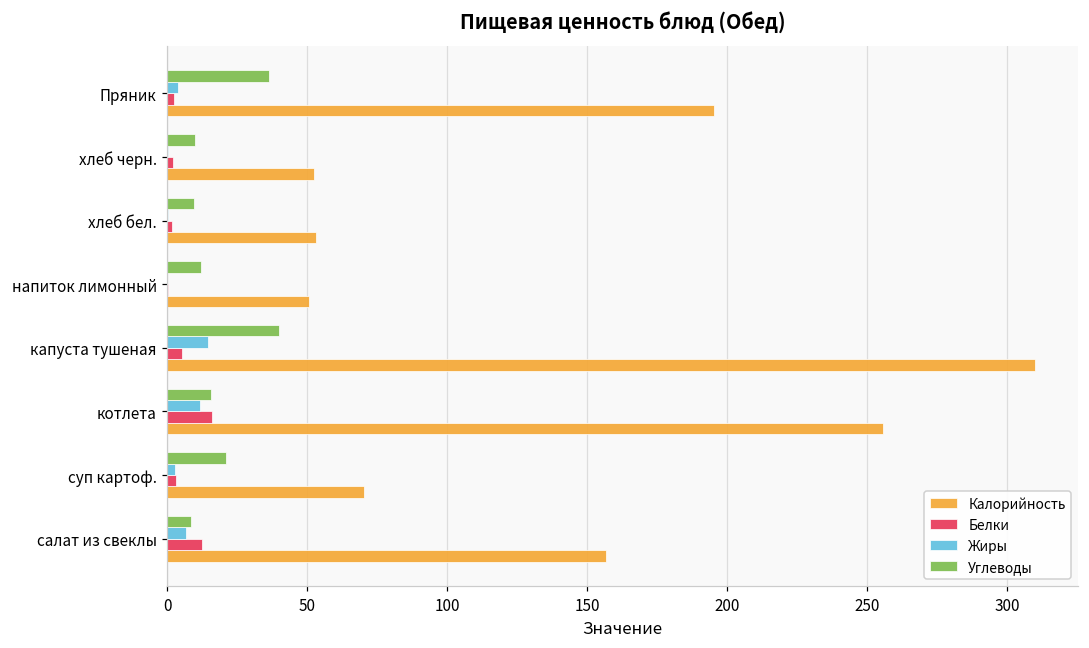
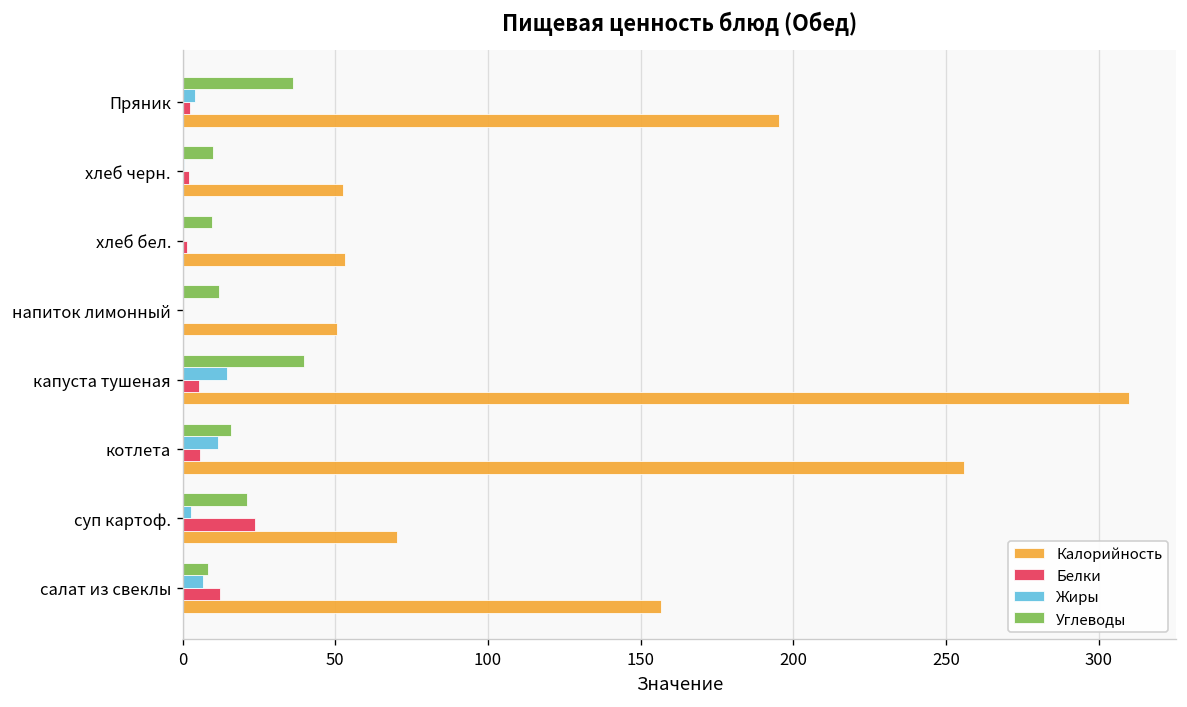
  {
    "Калорийность": {
      "Пряник": 195,
      "хлеб черн.": 53,
      "хлеб бел.": 53,
      "напиток лимонный": 51,
      "капуста тушеная": 310,
      "котлета": 256,
      "суп картоф.": 70,
      "салат из свеклы": 157
    },
    "Белки": {
      "Пряник": 2,
      "хлеб черн.": 2,
      "хлеб бел.": 2,
      "капуста тушеная": 5,
-     "котлета": 16,
-     "суп картоф.": 3,
+     "котлета": 6,
+     "суп картоф.": 24,
      "салат из свеклы": 12
    },
    "Жиры": {
      "Пряник": 4,
      "напиток лимонный": 0,
      "капуста тушеная": 14,
      "котлета": 12,
      "суп картоф.": 3,
      "салат из свеклы": 7
    },
    "Углеводы": {
      "Пряник": 36,
      "хлеб черн.": 10,
      "хлеб бел.": 10,
      "напиток лимонный": 12,
      "капуста тушеная": 40,
      "котлета": 16,
      "суп картоф.": 21,
      "салат из свеклы": 8
    }
  }
